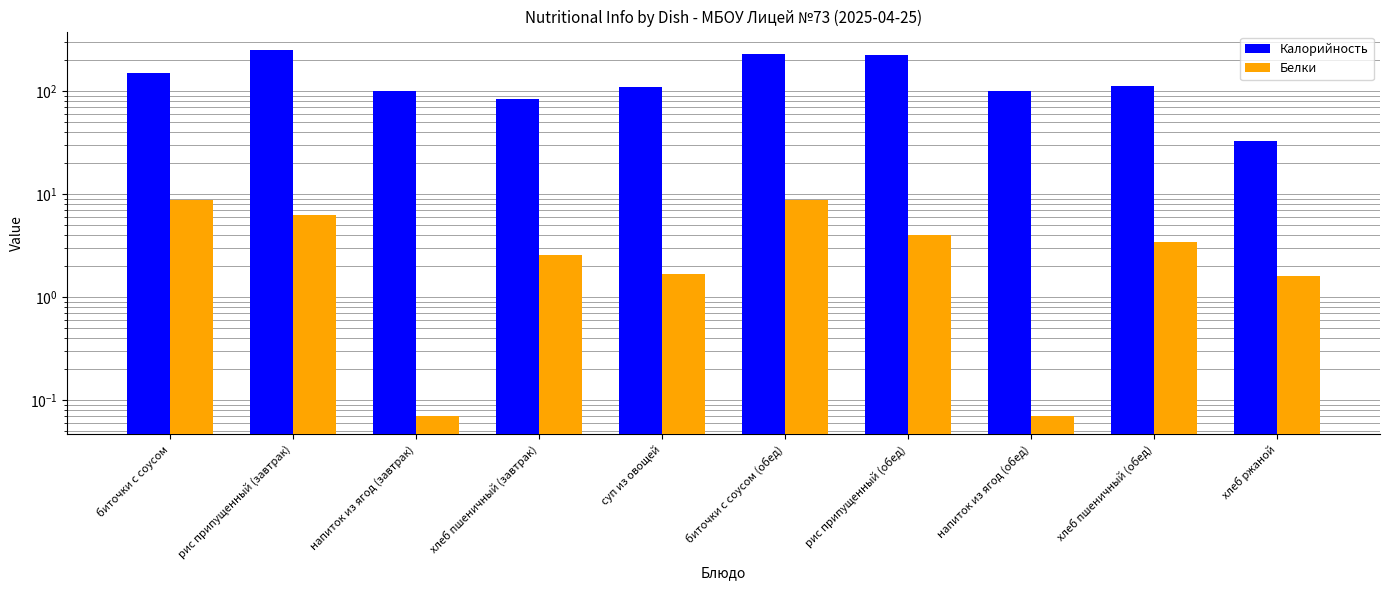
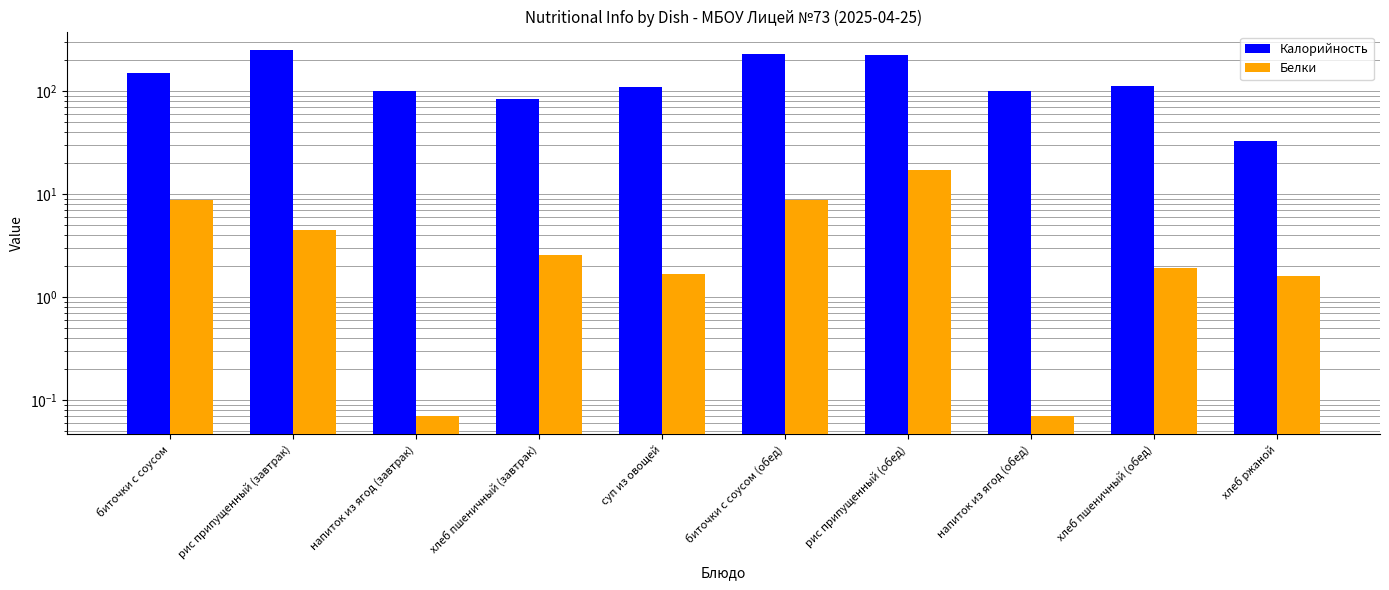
  {
    "Калорийность": {
      "биточки с соусом": 150,
      "рис припущенный (завтрак)": 250,
      "напиток из ягод (завтрак)": 100,
      "хлеб пшеничный (завтрак)": 80,
      "суп из овощей": 110,
      "биточки с соусом (обед)": 230,
      "рис припущенный (обед)": 220,
      "напиток из ягод (обед)": 100,
      "хлеб пшеничный (обед)": 110,
      "хлеб ржаной": 33
    },
    "Белки": {
      "биточки с соусом": 9,
-     "рис припущенный (завтрак)": 6,
+     "рис припущенный (завтрак)": 4.5,
      "напиток из ягод (завтрак)": 0.07,
      "хлеб пшеничный (завтрак)": 2.6,
      "суп из овощей": 1.7,
      "биточки с соусом (обед)": 9,
-     "рис припущенный (обед)": 4.0,
+     "рис припущенный (обед)": 17,
      "напиток из ягод (обед)": 0.07,
-     "хлеб пшеничный (обед)": 3.4,
+     "хлеб пшеничный (обед)": 1.9,
      "хлеб ржаной": 1.6
    }
  }
